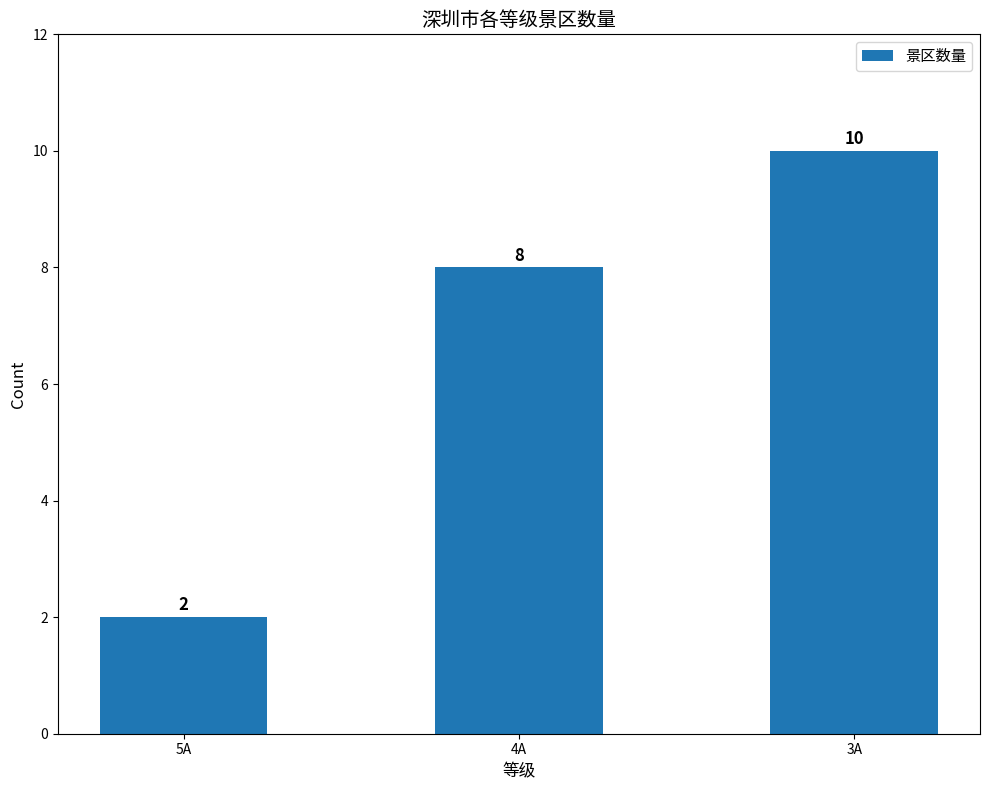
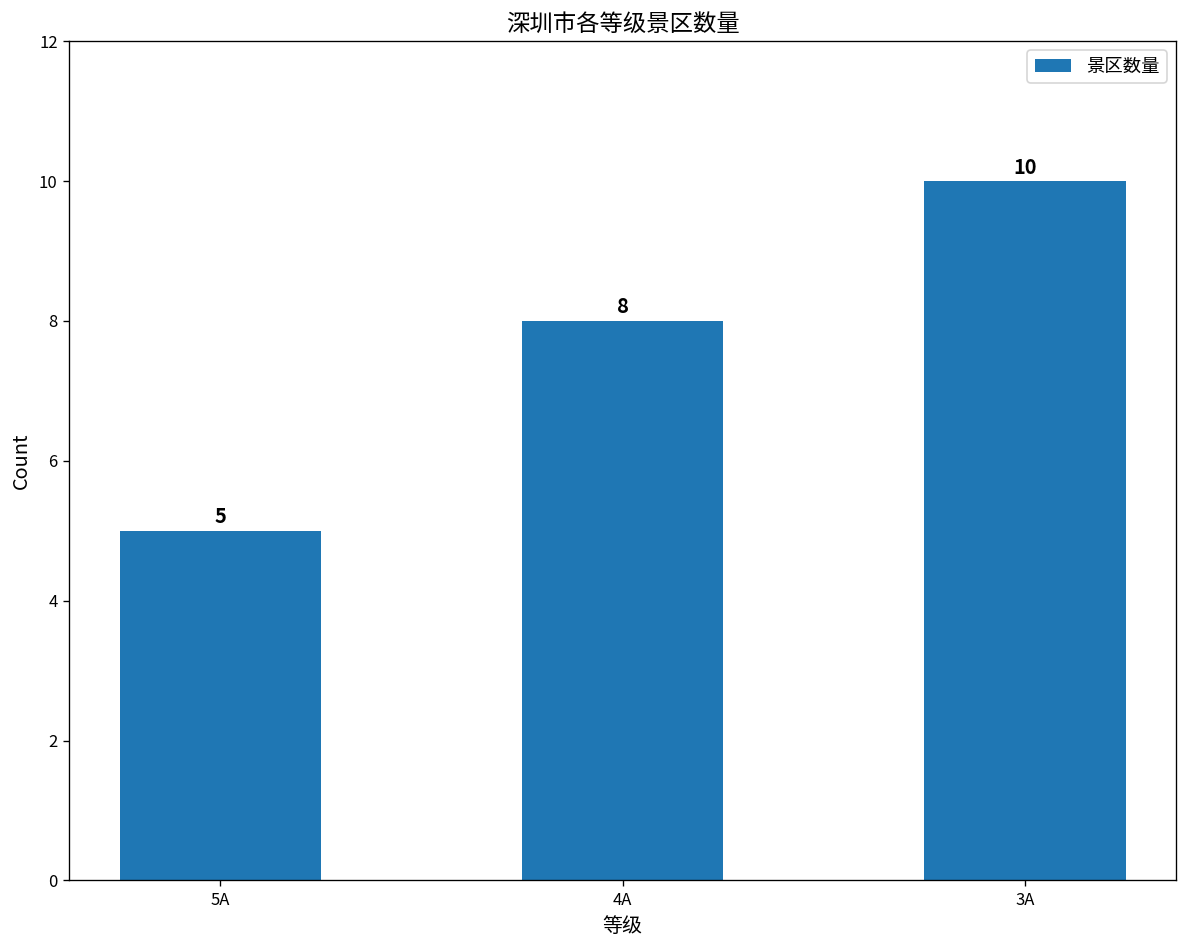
  {
-   "5A": 2,
+   "5A": 5,
    "4A": 8,
    "3A": 10
  }
